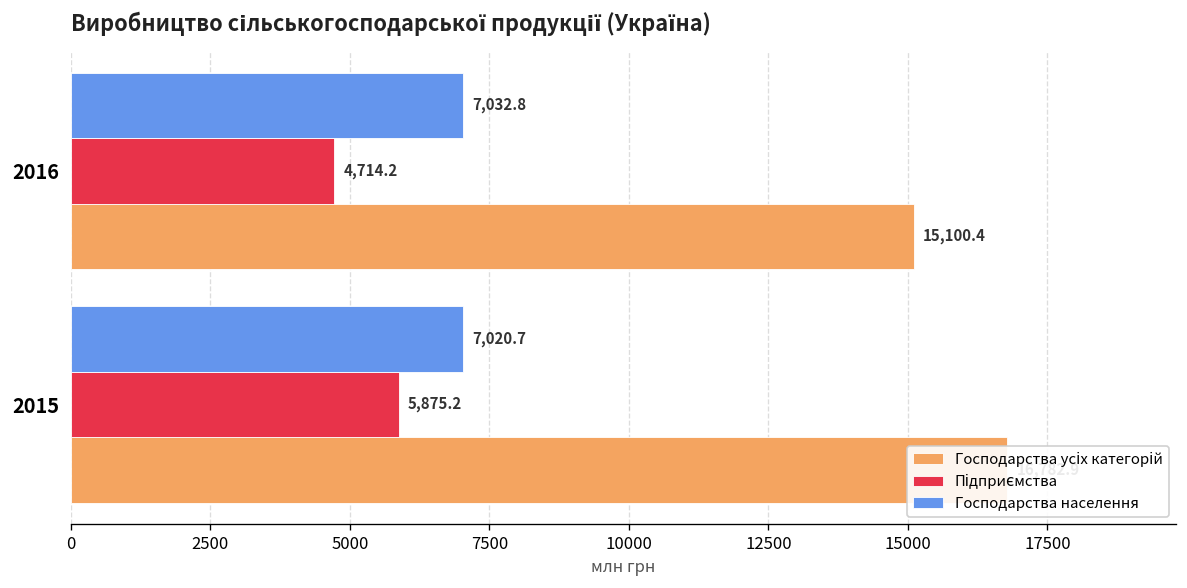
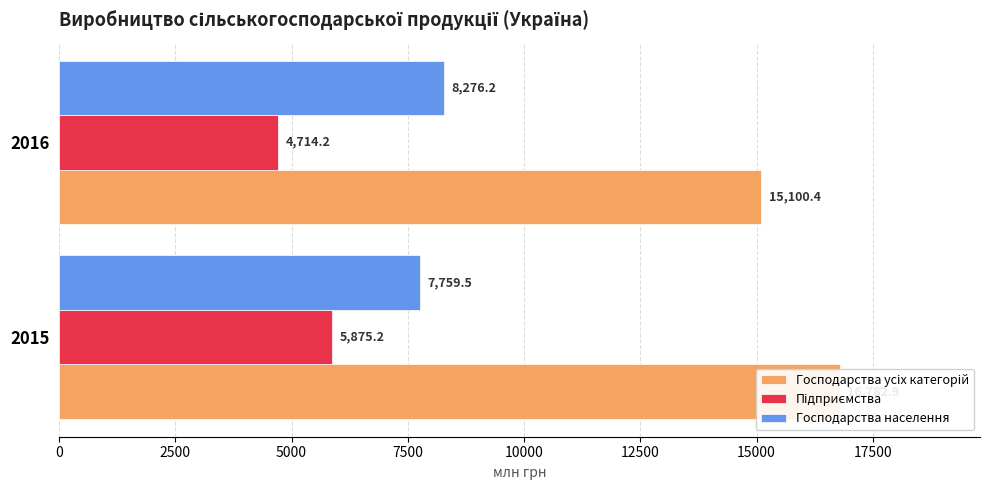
  {
    "Господарства усіх категорій": {
      "2016": "15,100.4"
    },
    "Підприємства": {
      "2016": "4,714.2",
      "2015": "5,875.2"
    },
    "Господарства населення": {
-     "2016": "7,032.8",
-     "2015": "7,020.7"
+     "2016": "8,276.2",
+     "2015": "7,759.5"
    }
  }
